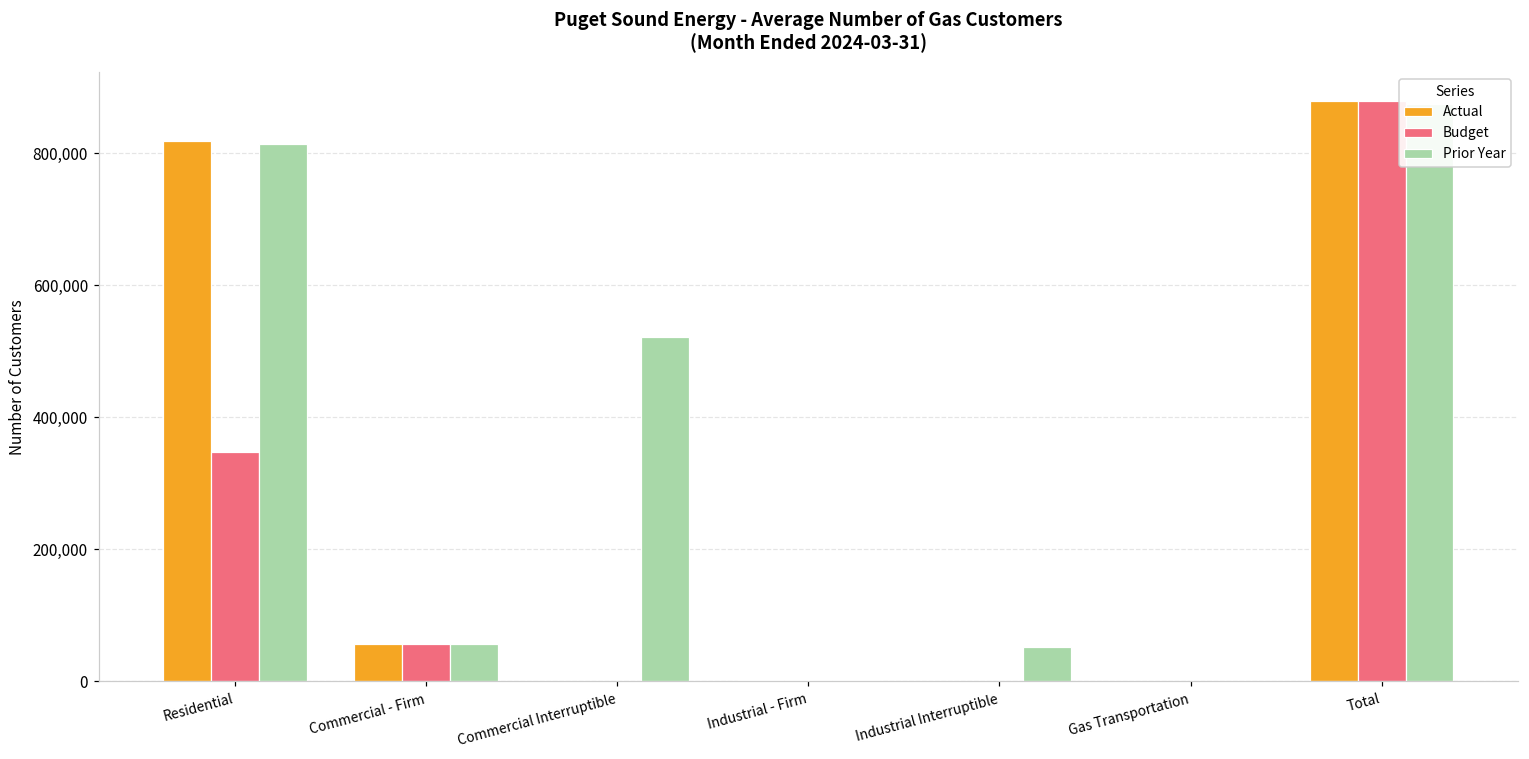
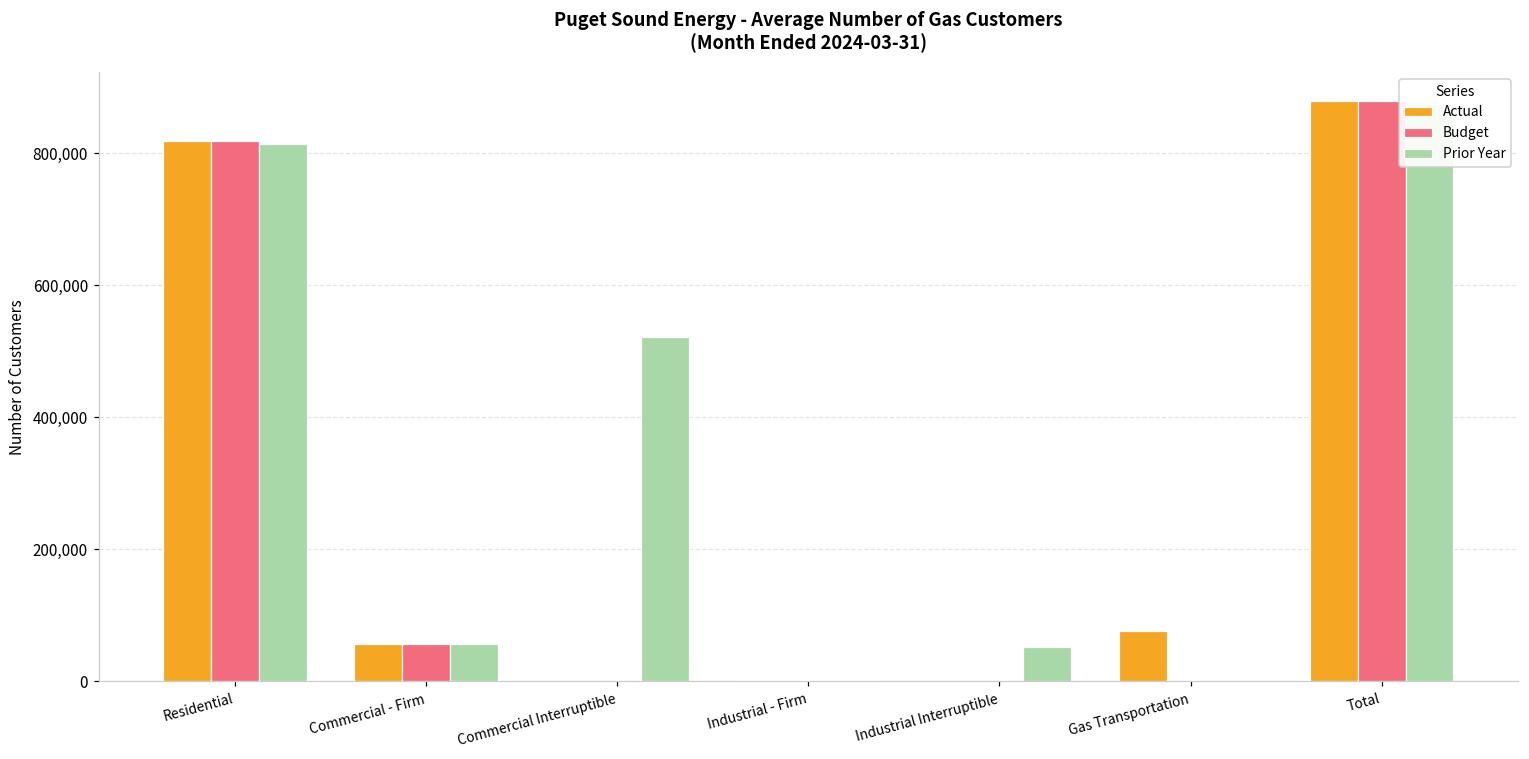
  {
    "Actual": {
      "Residential": "820,000",
      "Commercial - Firm": "60,000",
-     "Gas Transportation": "0",
+     "Gas Transportation": "80,000",
      "Total": "880,000"
    },
    "Budget": {
-     "Residential": "350,000",
+     "Residential": "820,000",
      "Commercial - Firm": "60,000",
      "Total": "880,000"
    },
    "Prior Year": {
      "Residential": "810,000",
      "Commercial - Firm": "60,000",
      "Commercial Interruptible": "520,000",
      "Industrial Interruptible": "50,000"
    }
  }
